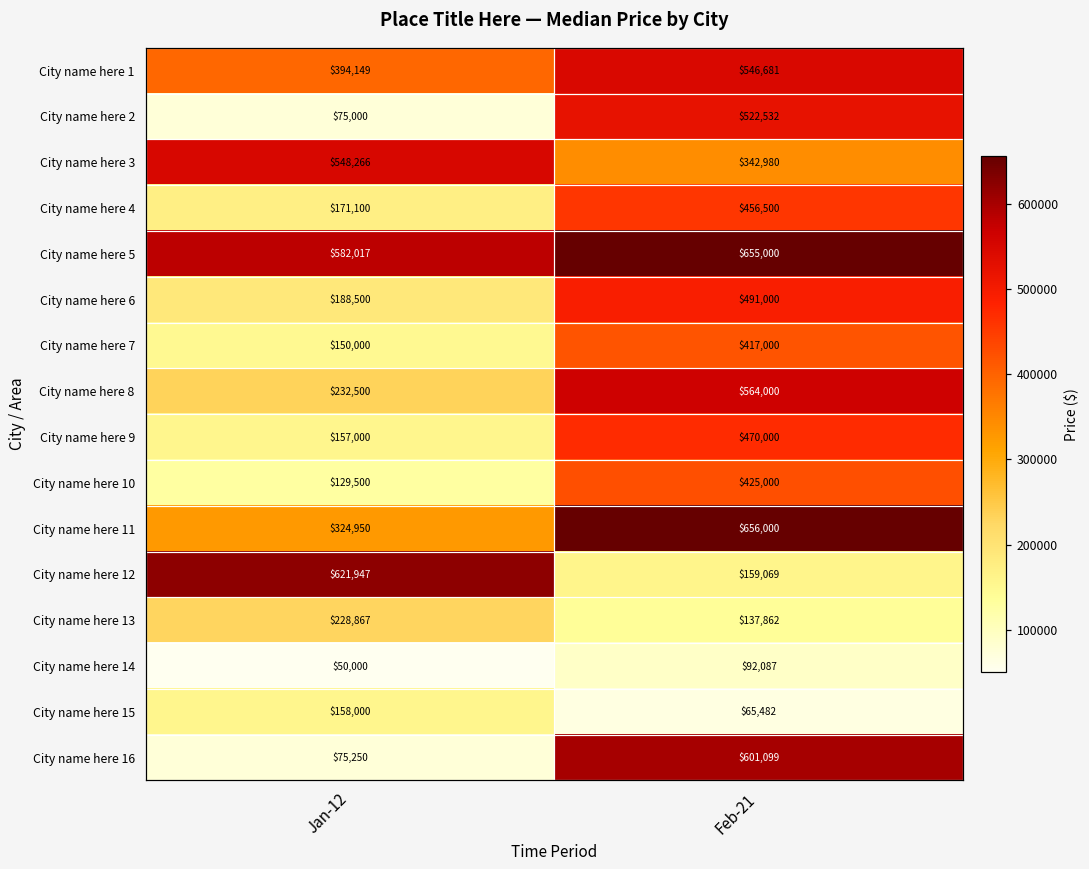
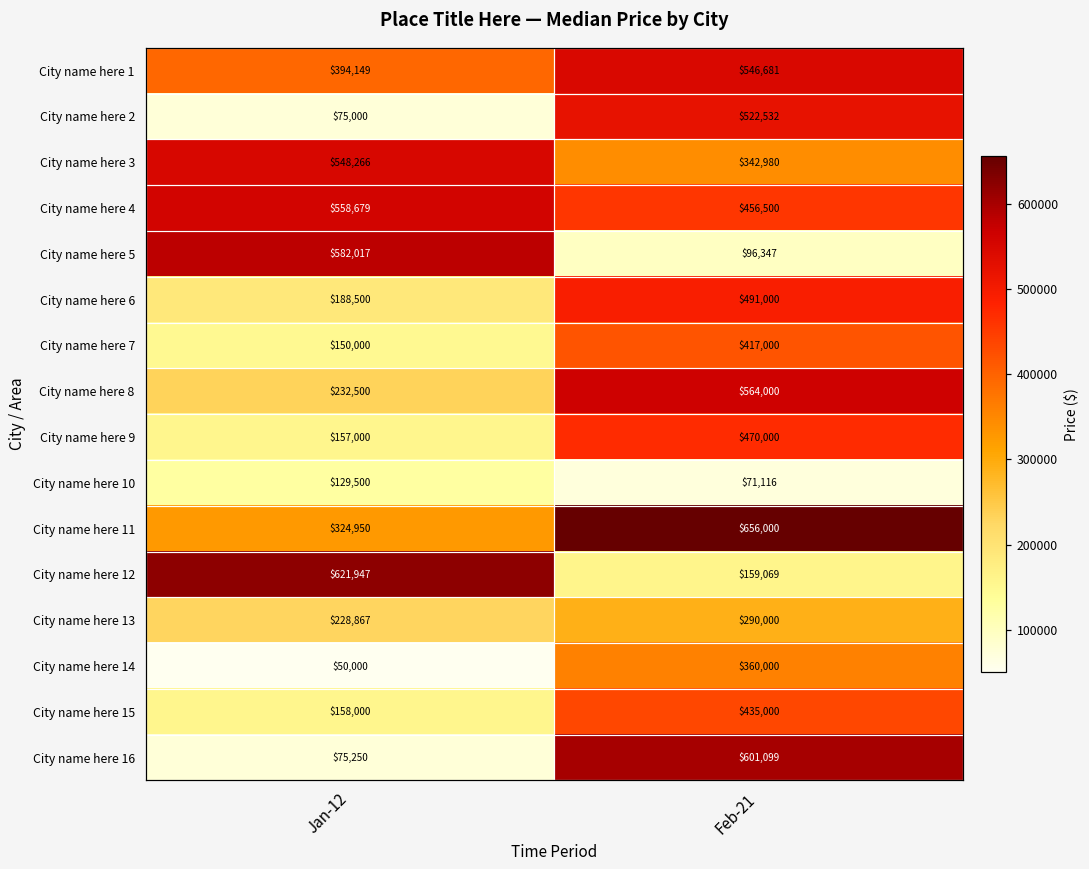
  {
    "City name here 1": {
      "Jan-12": "$394,149",
      "Feb-21": "$546,681"
    },
    "City name here 2": {
      "Jan-12": "$75,000",
      "Feb-21": "$522,532"
    },
    "City name here 3": {
      "Jan-12": "$548,266",
      "Feb-21": "$342,980"
    },
    "City name here 4": {
-     "Jan-12": "$171,100",
+     "Jan-12": "$558,679",
      "Feb-21": "$456,500"
    },
    "City name here 5": {
      "Jan-12": "$582,017",
-     "Feb-21": "$655,000"
+     "Feb-21": "$96,347"
    },
    "City name here 6": {
      "Jan-12": "$188,500",
      "Feb-21": "$491,000"
    },
    "City name here 7": {
      "Jan-12": "$150,000",
      "Feb-21": "$417,000"
    },
    "City name here 8": {
      "Jan-12": "$232,500",
      "Feb-21": "$564,000"
    },
    "City name here 9": {
      "Jan-12": "$157,000",
      "Feb-21": "$470,000"
    },
    "City name here 10": {
      "Jan-12": "$129,500",
-     "Feb-21": "$425,000"
+     "Feb-21": "$71,116"
    },
    "City name here 11": {
      "Jan-12": "$324,950",
      "Feb-21": "$656,000"
    },
    "City name here 12": {
      "Jan-12": "$621,947",
      "Feb-21": "$159,069"
    },
    "City name here 13": {
      "Jan-12": "$228,867",
-     "Feb-21": "$137,862"
+     "Feb-21": "$290,000"
    },
    "City name here 14": {
      "Jan-12": "$50,000",
-     "Feb-21": "$92,087"
+     "Feb-21": "$360,000"
    },
    "City name here 15": {
      "Jan-12": "$158,000",
-     "Feb-21": "$65,482"
+     "Feb-21": "$435,000"
    },
    "City name here 16": {
      "Jan-12": "$75,250",
      "Feb-21": "$601,099"
    }
  }
